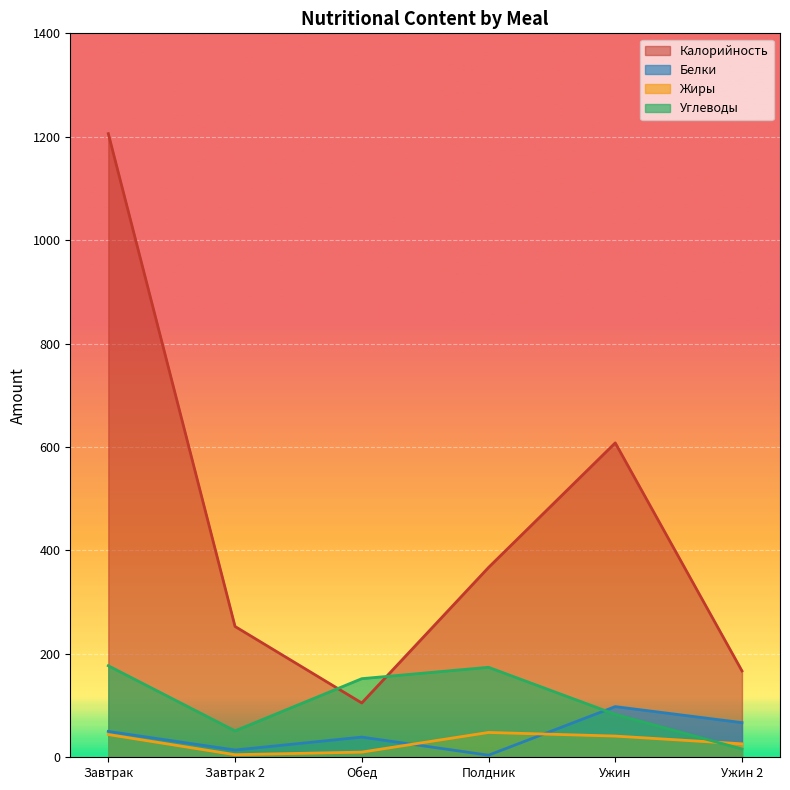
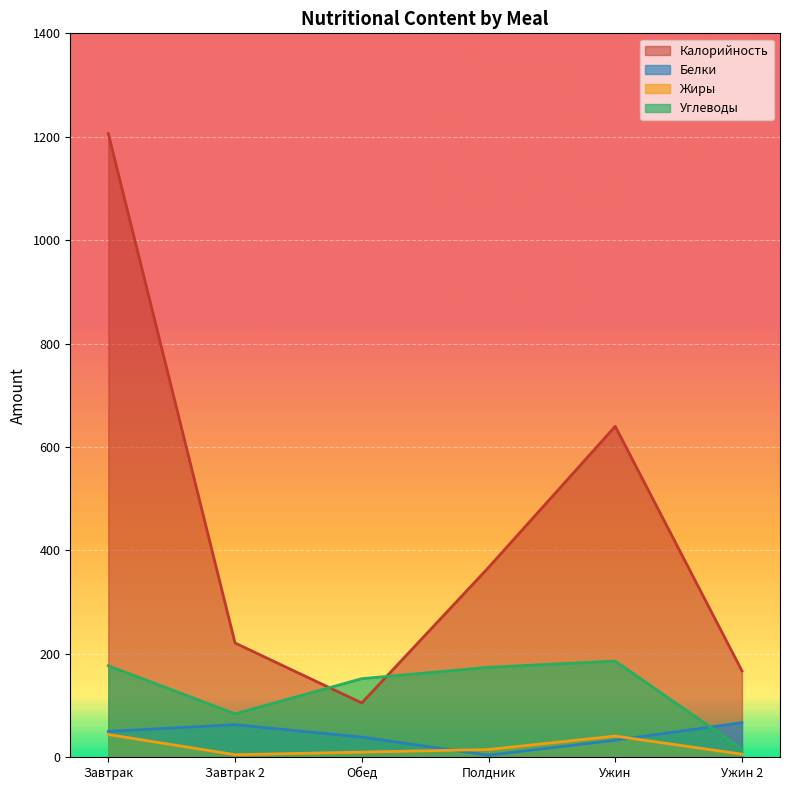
  {
    "Калорийность": {
      "Завтрак": 1210,
-     "Завтрак 2": 250,
+     "Завтрак 2": 220,
      "Обед": 110,
      "Полдник": 370,
-     "Ужин": 610,
+     "Ужин": 640,
      "Ужин 2": 170
    },
    "Белки": {
      "Завтрак": 50,
-     "Завтрак 2": 10,
+     "Завтрак 2": 60,
      "Обед": 40,
      "Полдник": 0,
-     "Ужин": 100,
+     "Ужин": 30,
      "Ужин 2": 70
    },
    "Жиры": {
      "Завтрак": 40,
      "Завтрак 2": 10,
      "Обед": 10,
-     "Полдник": 50,
+     "Полдник": 20,
      "Ужин": 40,
-     "Ужин 2": 30
+     "Ужин 2": 10
    },
    "Углеводы": {
      "Завтрак": 180,
-     "Завтрак 2": 50,
+     "Завтрак 2": 80,
      "Обед": 150,
      "Полдник": 170,
-     "Ужин": 80,
+     "Ужин": 190,
      "Ужин 2": 20
    }
  }
